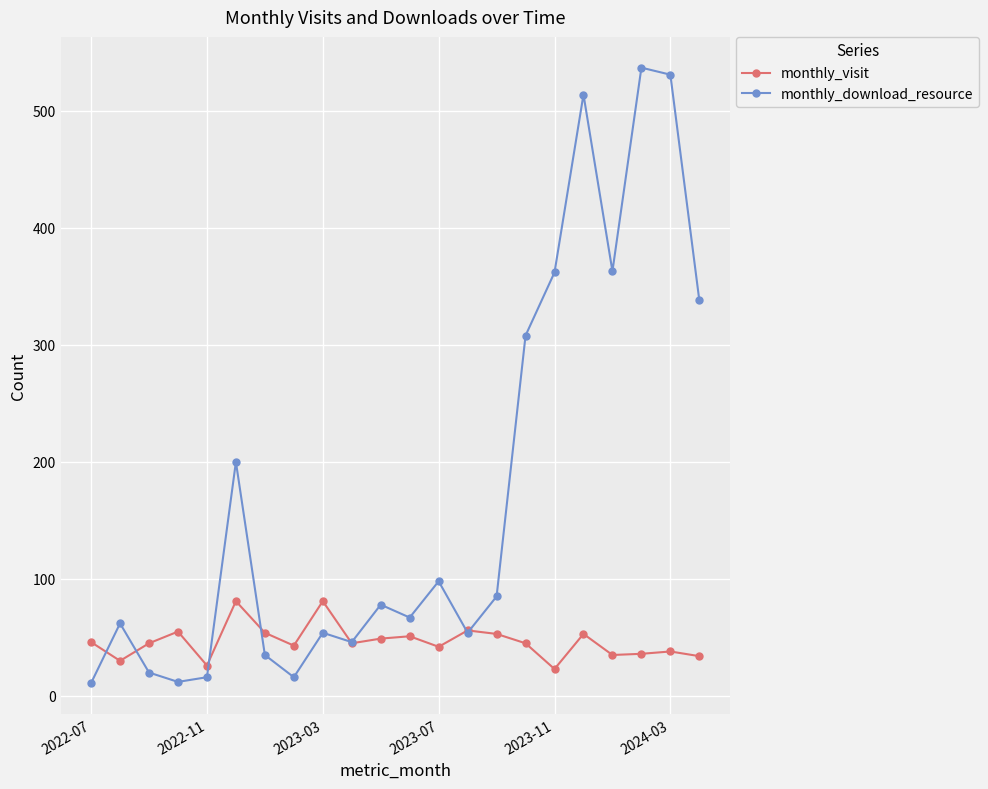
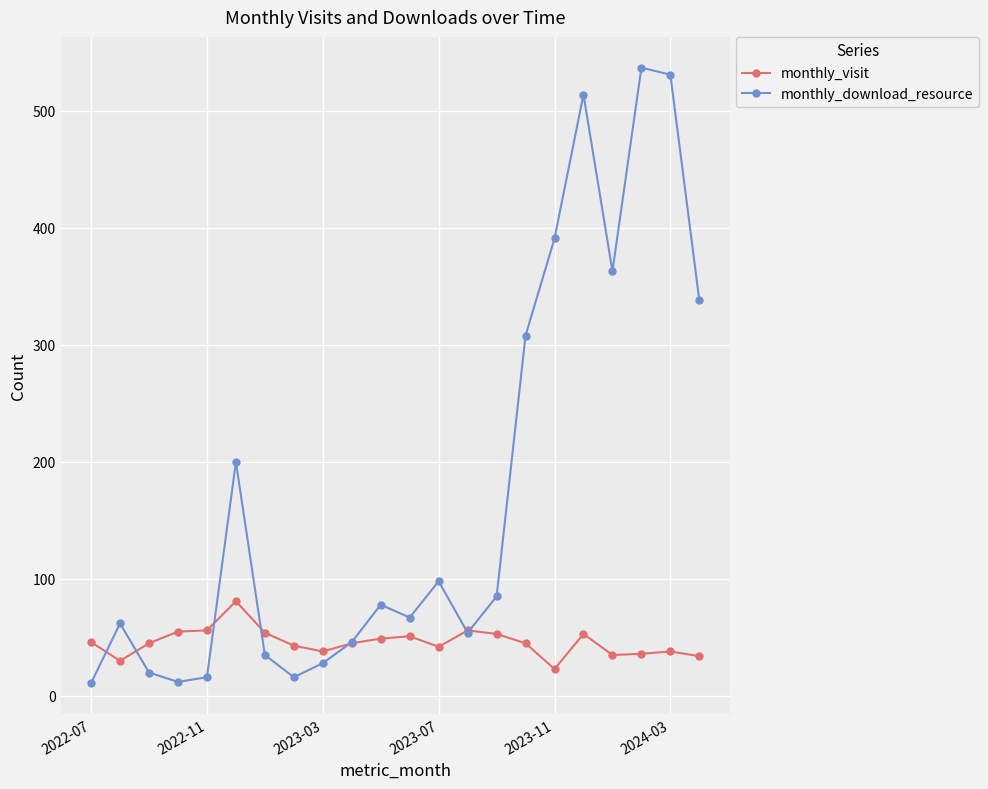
  {
    "monthly_visit": {
      "2022-07": 46,
-     "2022-11": 26,
-     "2023-03": 81,
+     "2022-11": 56,
+     "2023-03": 38,
      "2023-07": 42,
      "2023-11": 23,
      "2024-03": 38
    },
    "monthly_download_resource": {
      "2022-07": 11,
      "2022-11": 16,
-     "2023-03": 54,
+     "2023-03": 28,
      "2023-07": 98,
-     "2023-11": 362,
+     "2023-11": 391,
      "2024-03": 531
    }
  }
